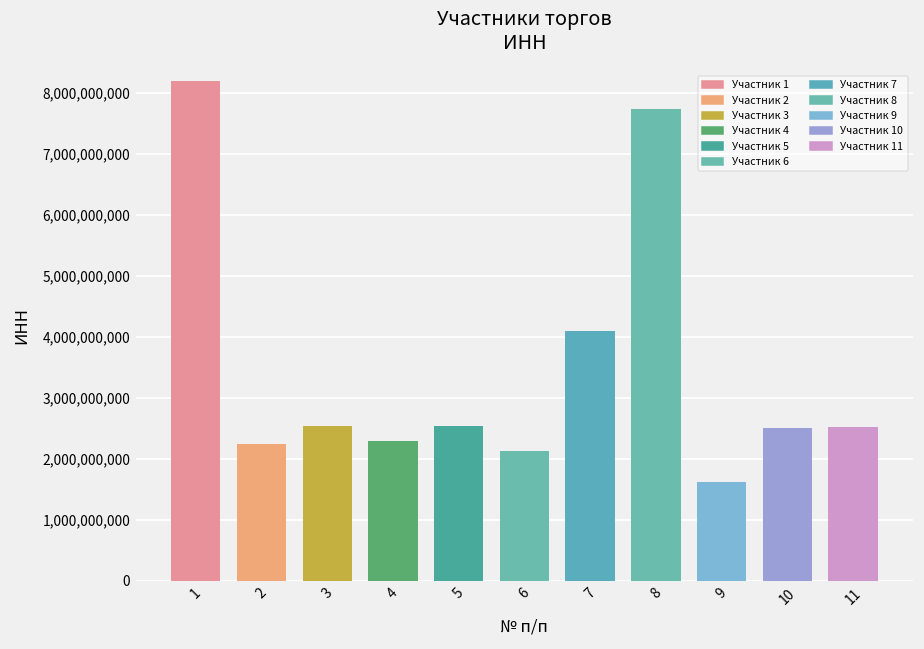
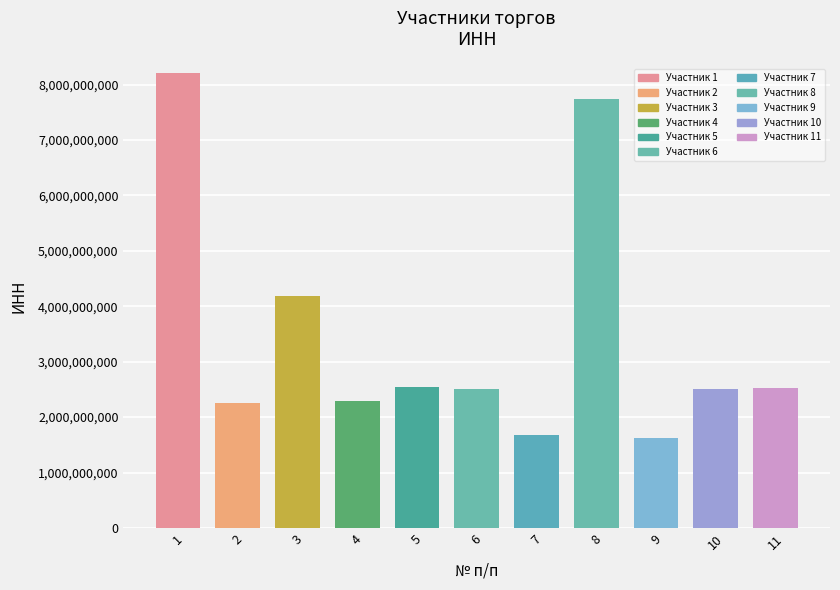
  {
    "1": "8,200,000,000",
    "2": "2,200,000,000",
-   "3": "2,500,000,000",
+   "3": "4,200,000,000",
    "4": "2,300,000,000",
    "5": "2,500,000,000",
-   "6": "2,100,000,000",
-   "7": "4,100,000,000",
+   "6": "2,500,000,000",
+   "7": "1,700,000,000",
    "8": "7,700,000,000",
    "9": "1,600,000,000",
    "10": "2,500,000,000",
    "11": "2,500,000,000"
  }
